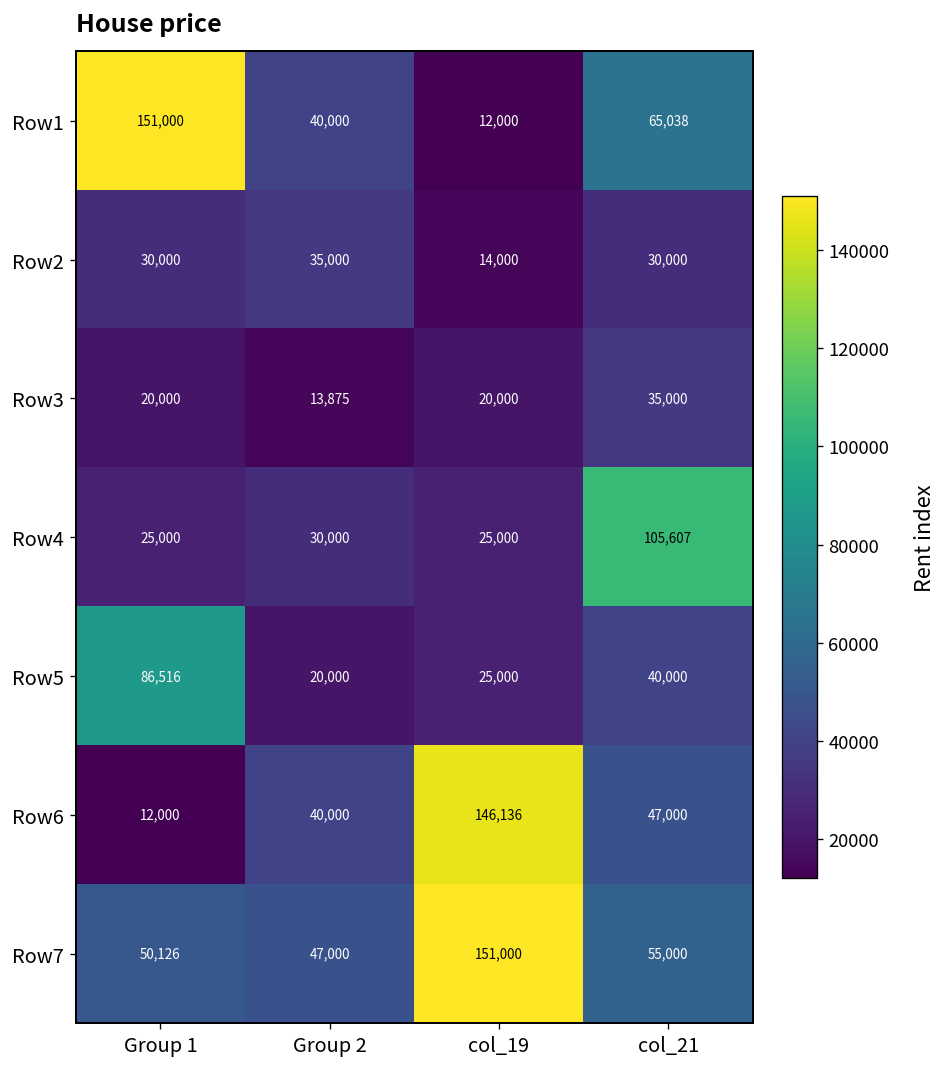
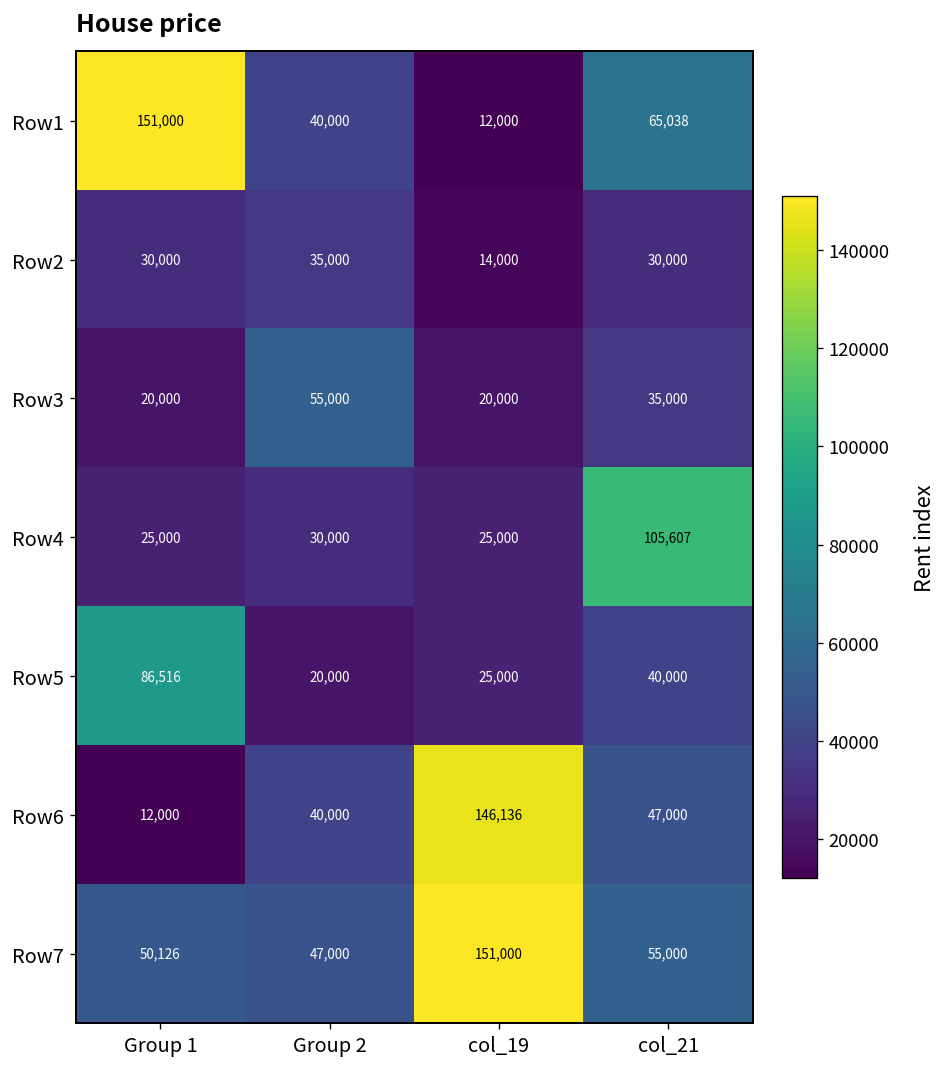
  {
    "Row1": {
      "Group 1": "151,000",
      "Group 2": "40,000",
      "col_19": "12,000",
      "col_21": "65,038"
    },
    "Row2": {
      "Group 1": "30,000",
      "Group 2": "35,000",
      "col_19": "14,000",
      "col_21": "30,000"
    },
    "Row3": {
      "Group 1": "20,000",
-     "Group 2": "13,875",
+     "Group 2": "55,000",
      "col_19": "20,000",
      "col_21": "35,000"
    },
    "Row4": {
      "Group 1": "25,000",
      "Group 2": "30,000",
      "col_19": "25,000",
      "col_21": "105,607"
    },
    "Row5": {
      "Group 1": "86,516",
      "Group 2": "20,000",
      "col_19": "25,000",
      "col_21": "40,000"
    },
    "Row6": {
      "Group 1": "12,000",
      "Group 2": "40,000",
      "col_19": "146,136",
      "col_21": "47,000"
    },
    "Row7": {
      "Group 1": "50,126",
      "Group 2": "47,000",
      "col_19": "151,000",
      "col_21": "55,000"
    }
  }
